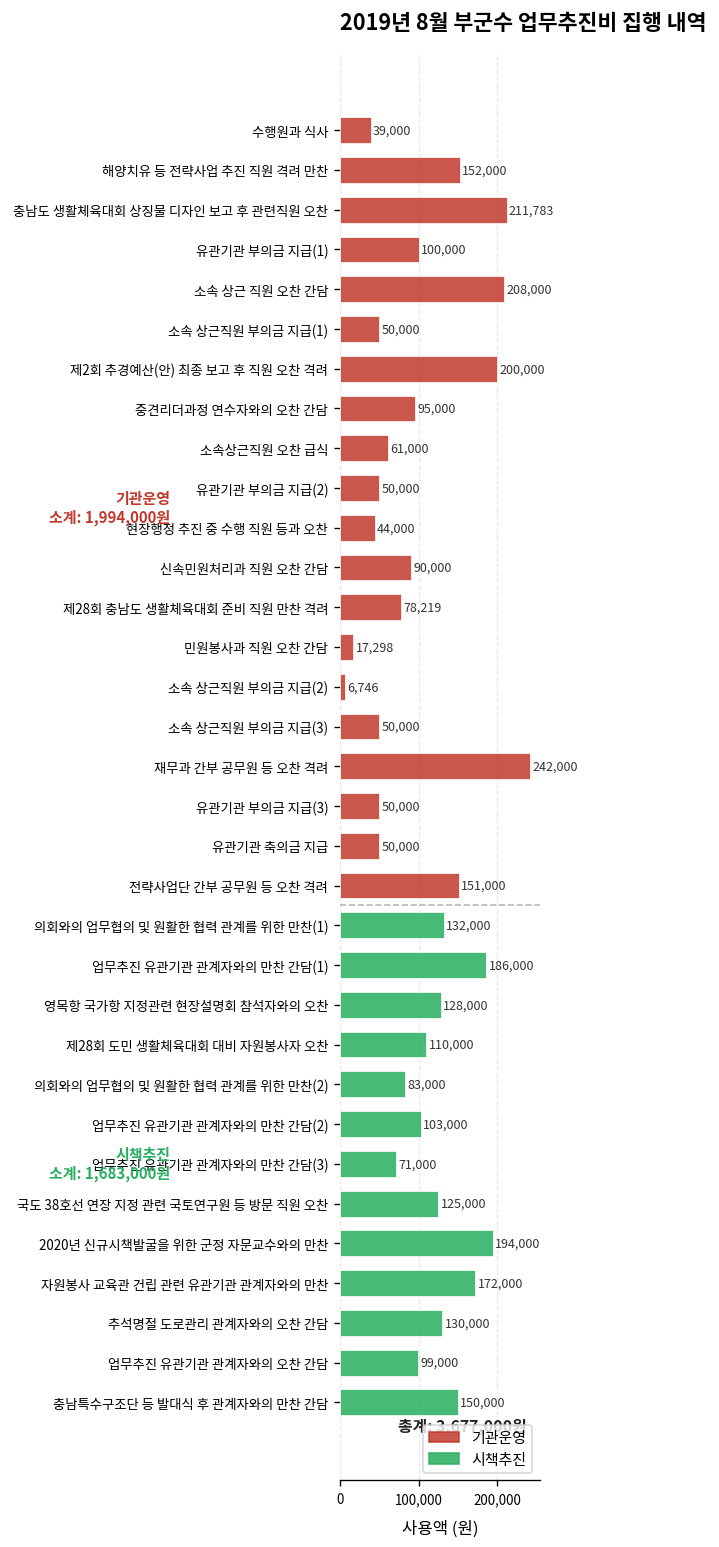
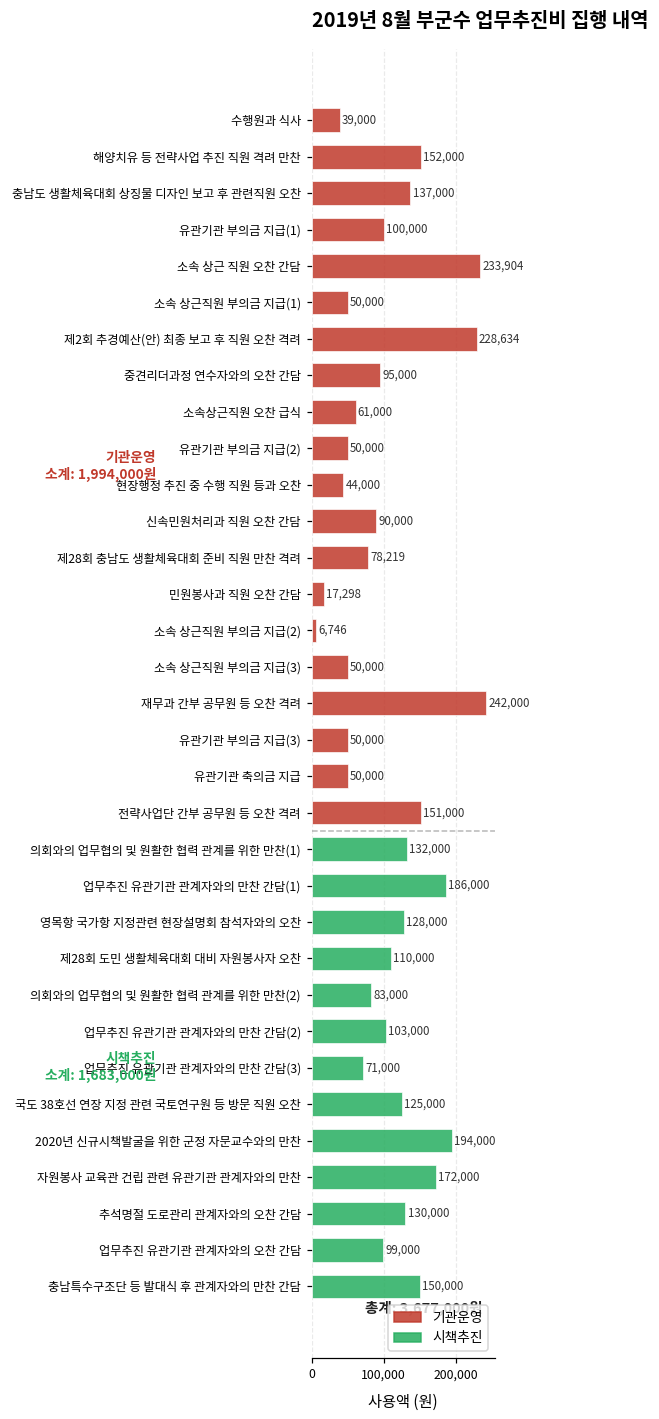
  {
    "수행원과 식사": "39,000",
    "해양치유 등 전략사업 추진 직원 격려 만찬": "152,000",
-   "충남도 생활체육대회 상징물 디자인 보고 후 관련직원 오찬": "211,783",
+   "충남도 생활체육대회 상징물 디자인 보고 후 관련직원 오찬": "137,000",
    "유관기관 부의금 지급(1)": "100,000",
-   "소속 상근 직원 오찬 간담": "208,000",
+   "소속 상근 직원 오찬 간담": "233,904",
    "소속 상근직원 부의금 지급(1)": "50,000",
-   "제2회 추경예산(안) 최종 보고 후 직원 오찬 격려": "200,000",
+   "제2회 추경예산(안) 최종 보고 후 직원 오찬 격려": "228,634",
    "중견리더과정 연수자와의 오찬 간담": "95,000",
    "소속상근직원 오찬 급식": "61,000",
    "유관기관 부의금 지급(2)": "50,000",
    "현장행정 추진 중 수행 직원 등과 오찬": "44,000",
    "신속민원처리과 직원 오찬 간담": "90,000",
    "제28회 충남도 생활체육대회 준비 직원 만찬 격려": "78,219",
    "민원봉사과 직원 오찬 간담": "17,298",
    "소속 상근직원 부의금 지급(2)": "6,746",
    "소속 상근직원 부의금 지급(3)": "50,000",
    "재무과 간부 공무원 등 오찬 격려": "242,000",
    "유관기관 부의금 지급(3)": "50,000",
    "유관기관 축의금 지급": "50,000",
    "전략사업단 간부 공무원 등 오찬 격려": "151,000",
    "의회와의 업무협의 및 원활한 협력 관계를 위한 만찬(1)": "132,000",
    "업무추진 유관기관 관계자와의 만찬 간담(1)": "186,000",
    "영목항 국가항 지정관련 현장설명회 참석자와의 오찬": "128,000",
    "제28회 도민 생활체육대회 대비 자원봉사자 오찬": "110,000",
    "의회와의 업무협의 및 원활한 협력 관계를 위한 만찬(2)": "83,000",
    "업무추진 유관기관 관계자와의 만찬 간담(2)": "103,000",
    "업무추진 유관기관 관계자와의 만찬 간담(3)": "71,000",
    "국도 38호선 연장 지정 관련 국토연구원 등 방문 직원 오찬": "125,000",
    "2020년 신규시책발굴을 위한 군정 자문교수와의 만찬": "194,000",
    "자원봉사 교육관 건립 관련 유관기관 관계자와의 만찬": "172,000",
    "추석명절 도로관리 관계자와의 오찬 간담": "130,000",
    "업무추진 유관기관 관계자와의 오찬 간담": "99,000",
    "충남특수구조단 등 발대식 후 관계자와의 만찬 간담": "150,000"
  }
